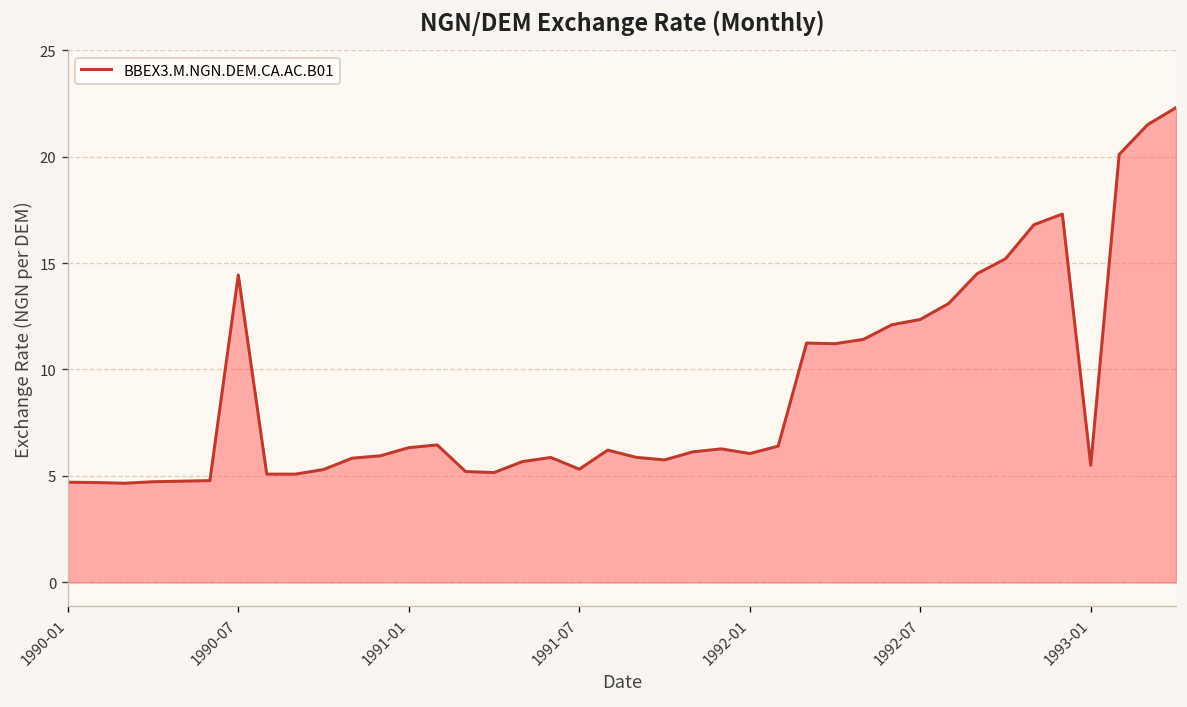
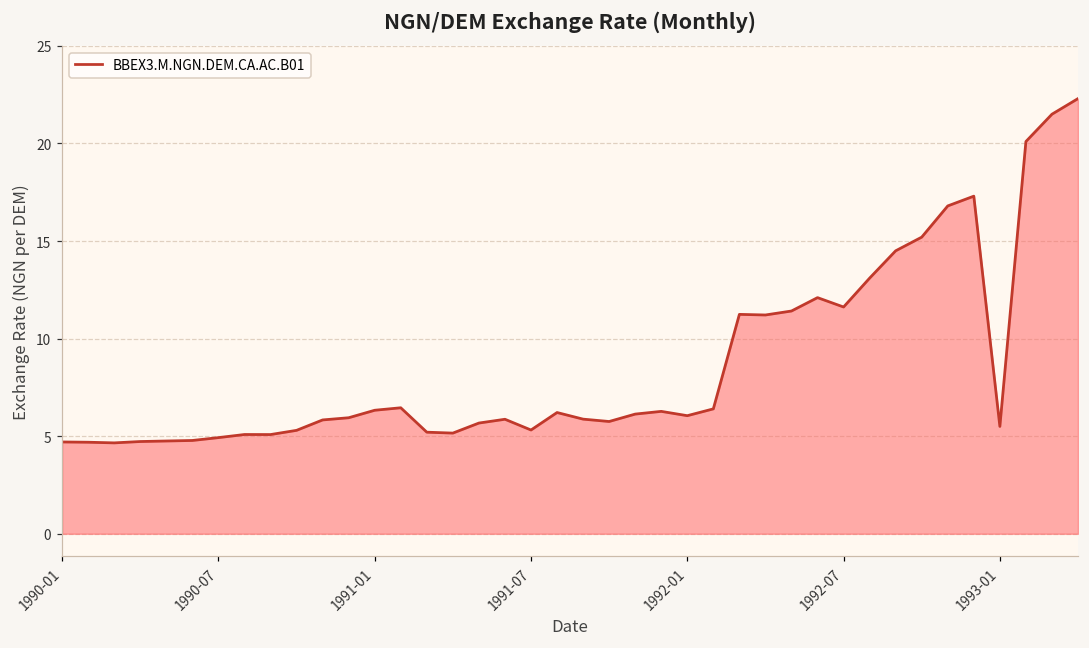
  {
    "1990-01": 4.7,
-   "1990-07": 14.4,
+   "1990-07": 4.9,
    "1991-01": 6.3,
    "1991-07": 5.3,
    "1992-01": 6.1,
-   "1992-07": 12.4,
+   "1992-07": 11.6,
    "1993-01": 5.5
  }
